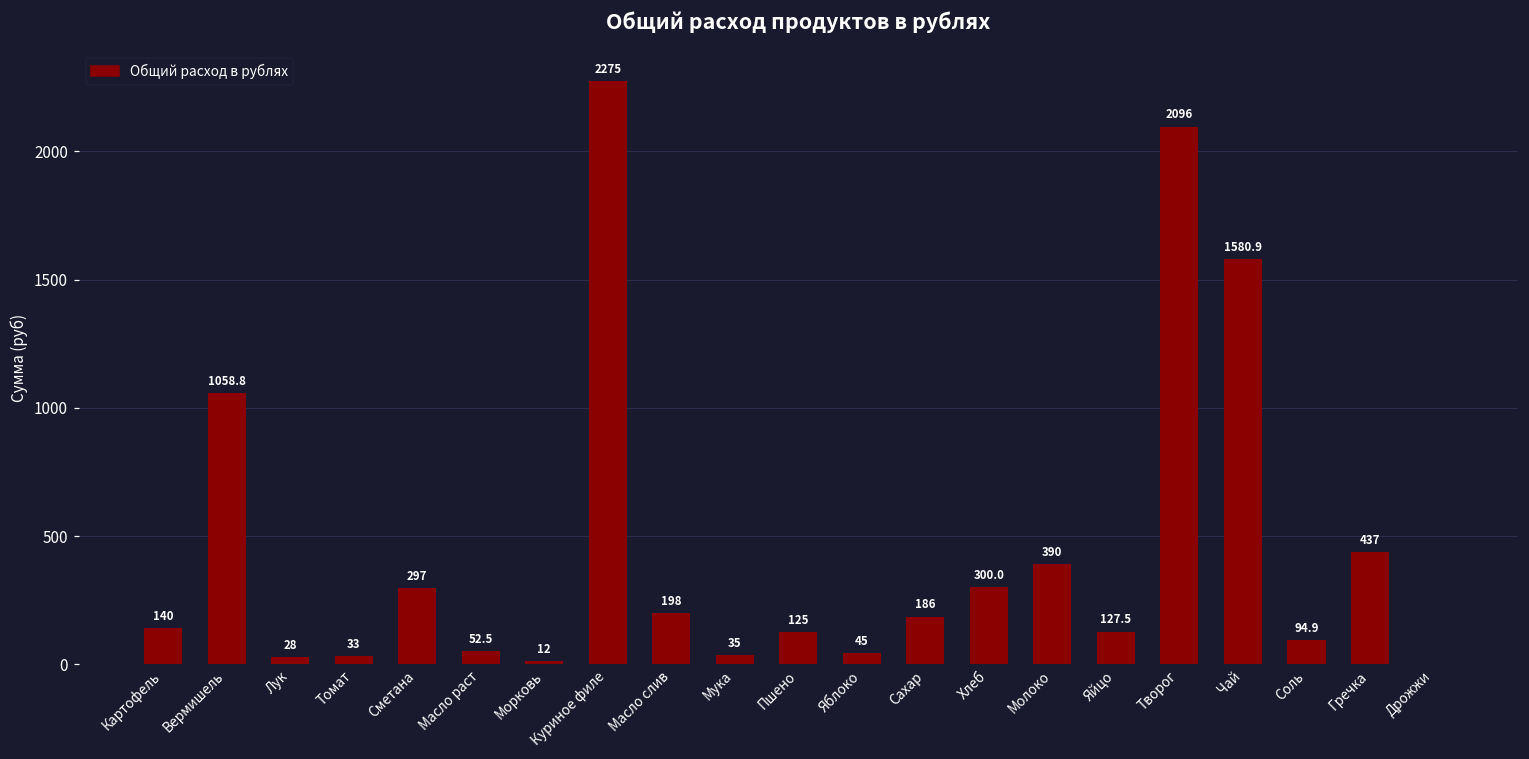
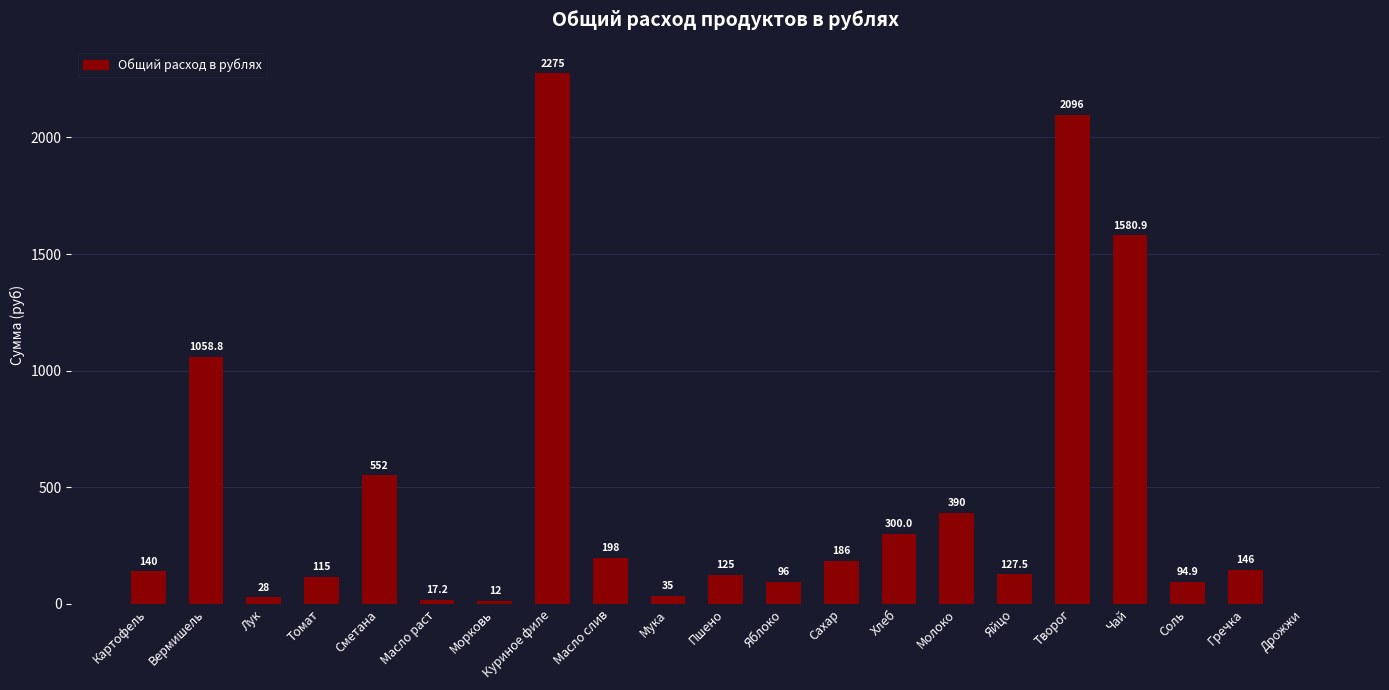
  {
    "Картофель": 140,
    "Вермишель": 1058.8,
    "Лук": 28,
-   "Томат": 33,
-   "Сметана": 297,
-   "Масло раст": 52.5,
+   "Томат": 115,
+   "Сметана": 552,
+   "Масло раст": 17.2,
    "Морковь": 12,
    "Куриное филе": 2275,
    "Масло слив": 198,
    "Мука": 35,
    "Пшено": 125,
-   "Яблоко": 45,
+   "Яблоко": 96,
    "Сахар": 186,
    "Хлеб": 300.0,
    "Молоко": 390,
    "Яйцо": 127.5,
    "Творог": 2096,
    "Чай": 1580.9,
    "Соль": 94.9,
-   "Гречка": 437
+   "Гречка": 146
  }
